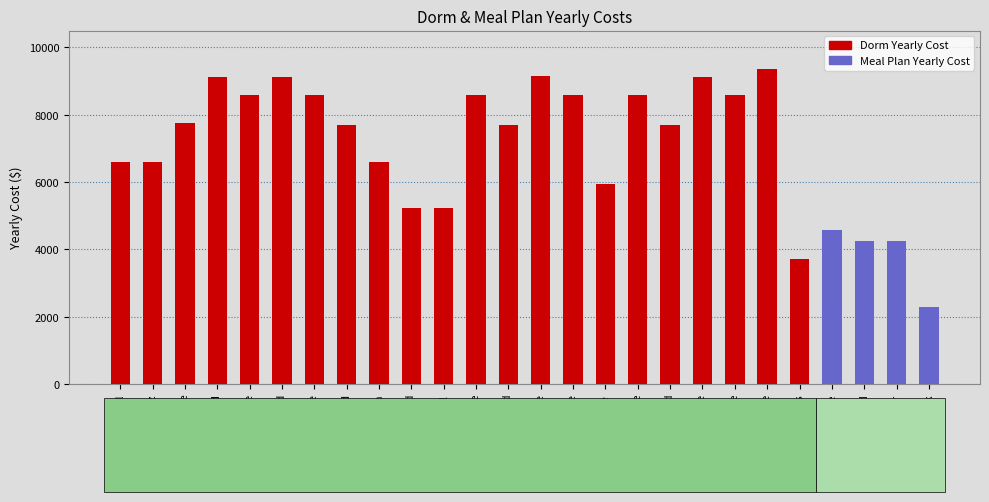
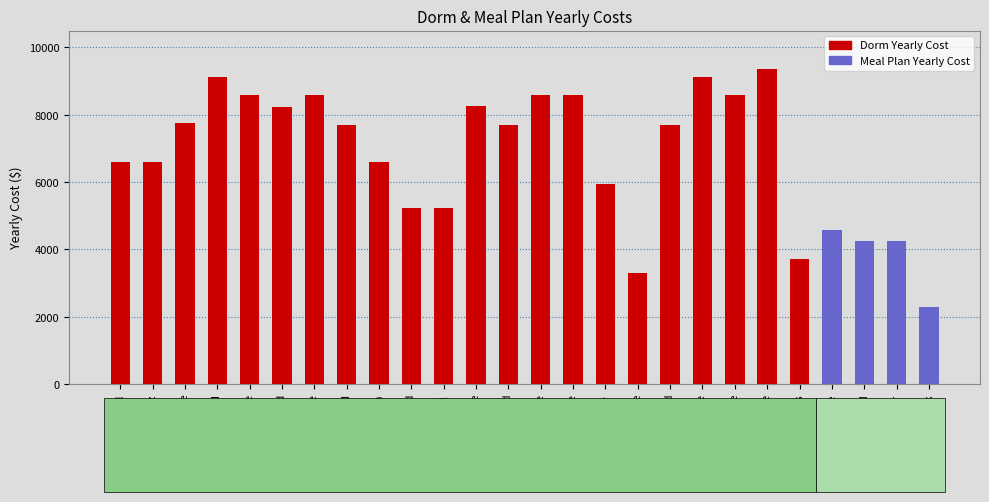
  {
    "Dorm Yearly Cost": {
      "Cresswell": 6600,
      "Critz": 6600,
      "Deavenport Deluxe": 7800,
      "Deavenport Quad": 9100,
      "Dogwood Deluxe": 8600,
-     "Dogwood Quad": 9100,
+     "Dogwood Quad": 8200,
      "Griffis Deluxe": 8600,
      "Griffis Standard": 7700,
      "Hathorn": 6600,
      "Herbert Standard": 5200,
      "Hull": 5200,
-     "Hurst Deluxe": 8600,
+     "Hurst Deluxe": 8300,
      "Hurst Standard": 7700,
-     "Magnolia Deluxe": 9200,
+     "Magnolia Deluxe": 8600,
      "Moseley Deluxe": 8600,
      "McKee": 5900,
-     "Nunnelee Deluxe": 8600,
+     "Nunnelee Deluxe": 3300,
      "Nunnelee Standard": 7700,
      "Oak Deluxe": 9100,
      "Ruby Deluxe": 8600,
      "Ruby Single": 9400,
      "Sessums": 3700
    },
    "Meal Plan Yearly Cost": {
      "Ultimate": 4600,
      "Gold": 4300,
      "Silver": 4300,
      "Greek": 2300
    }
  }
